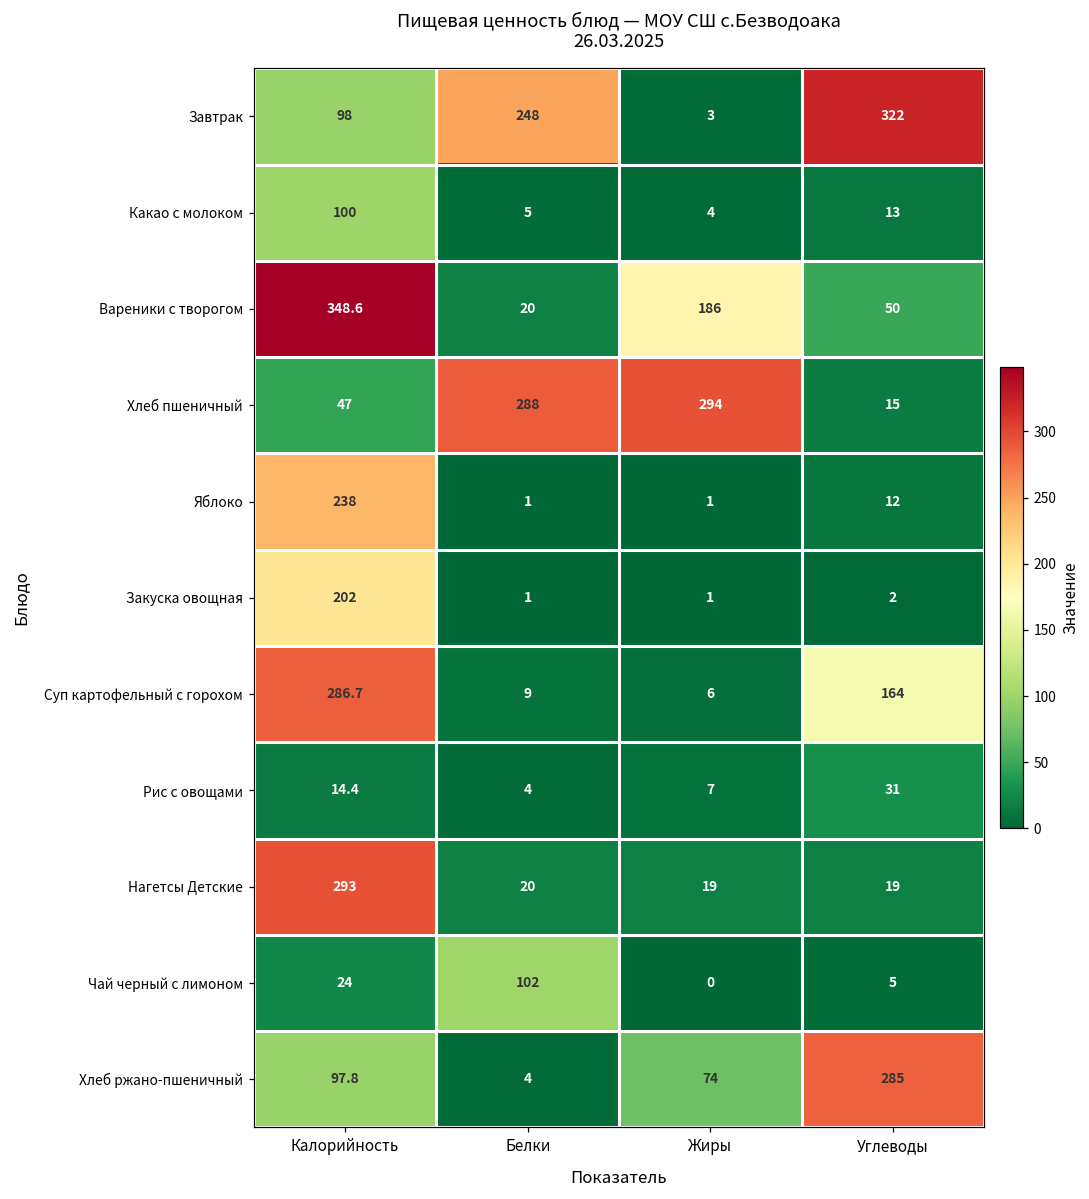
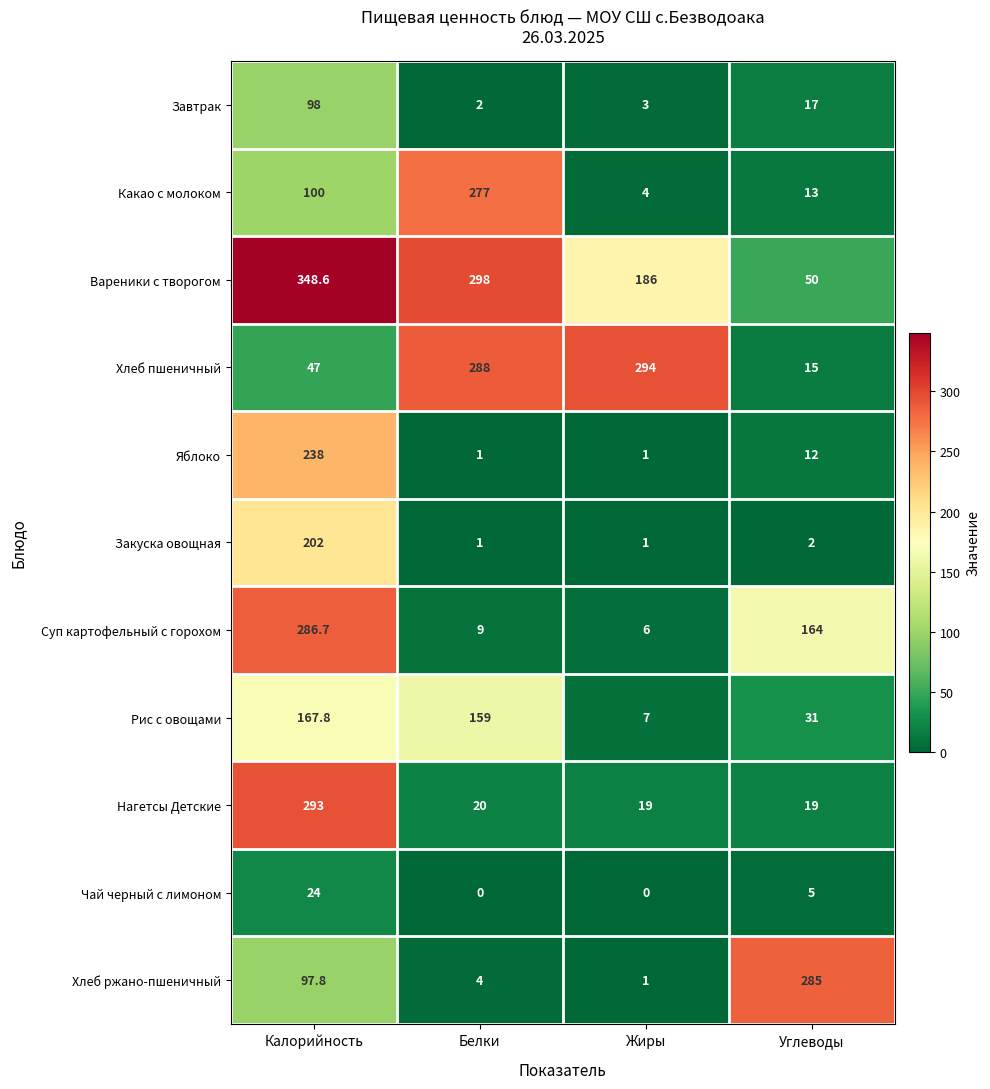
  {
    "Завтрак": {
      "Калорийность": 98,
-     "Белки": 248,
+     "Белки": 2,
      "Жиры": 3,
-     "Углеводы": 322
+     "Углеводы": 17
    },
    "Какао с молоком": {
      "Калорийность": 100,
-     "Белки": 5,
+     "Белки": 277,
      "Жиры": 4,
      "Углеводы": 13
    },
    "Вареники с творогом": {
      "Калорийность": 348.6,
-     "Белки": 20,
+     "Белки": 298,
      "Жиры": 186,
      "Углеводы": 50
    },
    "Хлеб пшеничный": {
      "Калорийность": 47,
      "Белки": 288,
      "Жиры": 294,
      "Углеводы": 15
    },
    "Яблоко": {
      "Калорийность": 238,
      "Белки": 1,
      "Жиры": 1,
      "Углеводы": 12
    },
    "Закуска овощная": {
      "Калорийность": 202,
      "Белки": 1,
      "Жиры": 1,
      "Углеводы": 2
    },
    "Суп картофельный с горохом": {
      "Калорийность": 286.7,
      "Белки": 9,
      "Жиры": 6,
      "Углеводы": 164
    },
    "Рис с овощами": {
-     "Калорийность": 14.4,
-     "Белки": 4,
+     "Калорийность": 167.8,
+     "Белки": 159,
      "Жиры": 7,
      "Углеводы": 31
    },
    "Нагетсы Детские": {
      "Калорийность": 293,
      "Белки": 20,
      "Жиры": 19,
      "Углеводы": 19
    },
    "Чай черный с лимоном": {
      "Калорийность": 24,
-     "Белки": 102,
+     "Белки": 0,
      "Жиры": 0,
      "Углеводы": 5
    },
    "Хлеб ржано-пшеничный": {
      "Калорийность": 97.8,
      "Белки": 4,
-     "Жиры": 74,
+     "Жиры": 1,
      "Углеводы": 285
    }
  }
